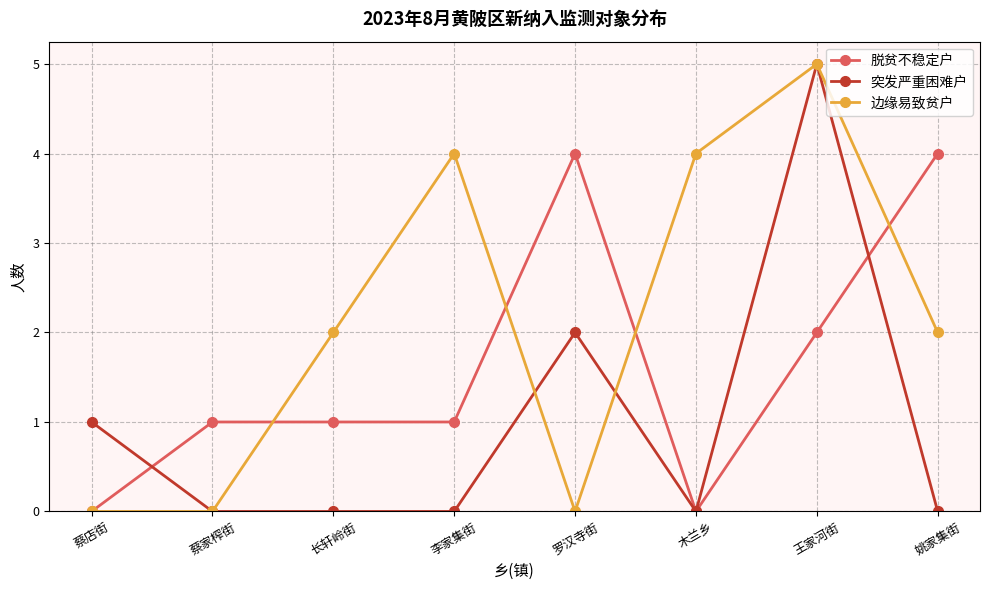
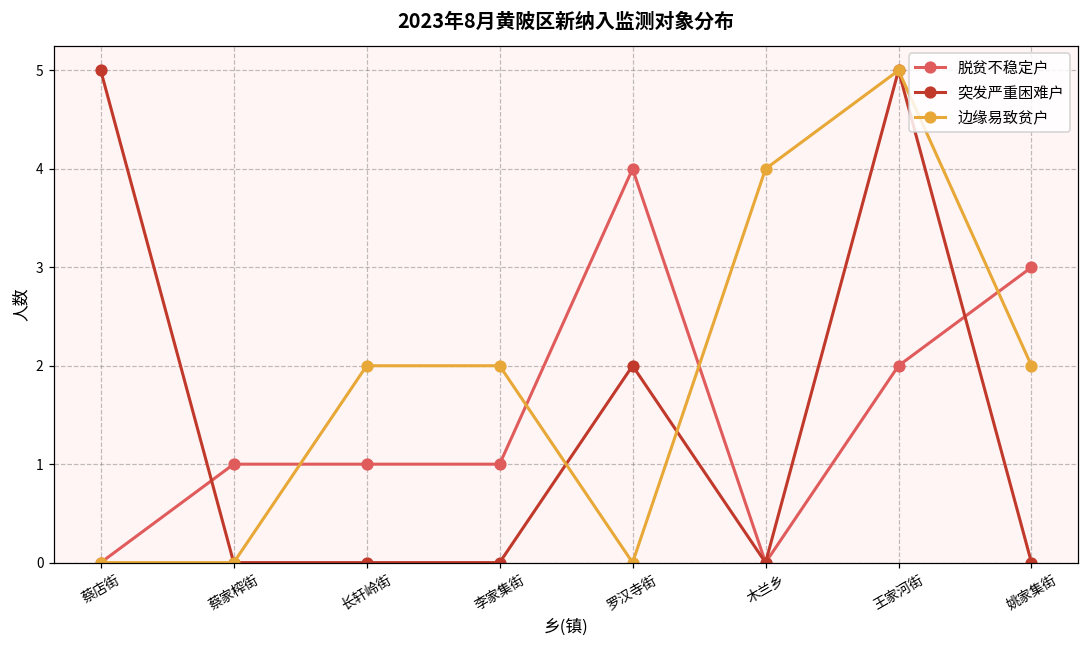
  {
    "脱贫不稳定户": {
      "蔡家榨街": 1,
      "长轩岭街": 1,
      "李家集街": 1,
      "罗汉寺街": 4,
      "王家河街": 2,
-     "姚家集街": 4
+     "姚家集街": 3
    },
    "突发严重困难户": {
-     "蔡店街": 1,
+     "蔡店街": 5,
      "长轩岭街": 0,
      "李家集街": 0,
      "罗汉寺街": 2,
      "姚家集街": 0
    },
    "边缘易致贫户": {
      "长轩岭街": 2,
-     "李家集街": 4,
+     "李家集街": 2,
      "罗汉寺街": 0,
      "木兰乡": 4,
      "姚家集街": 2
    }
  }
